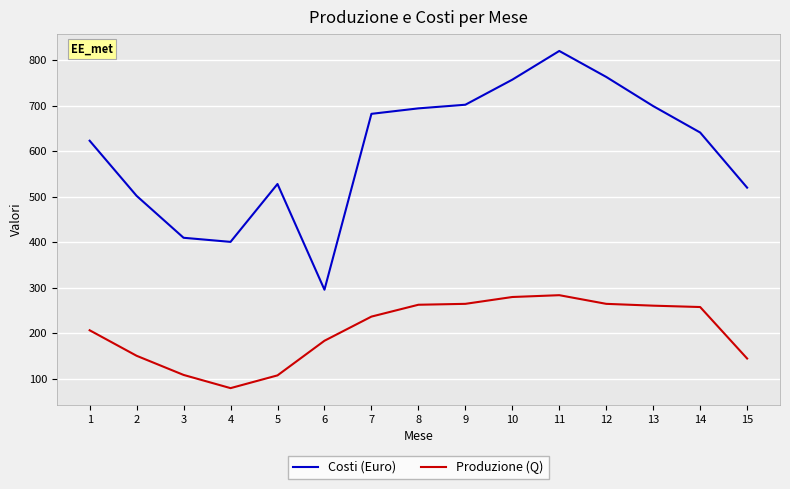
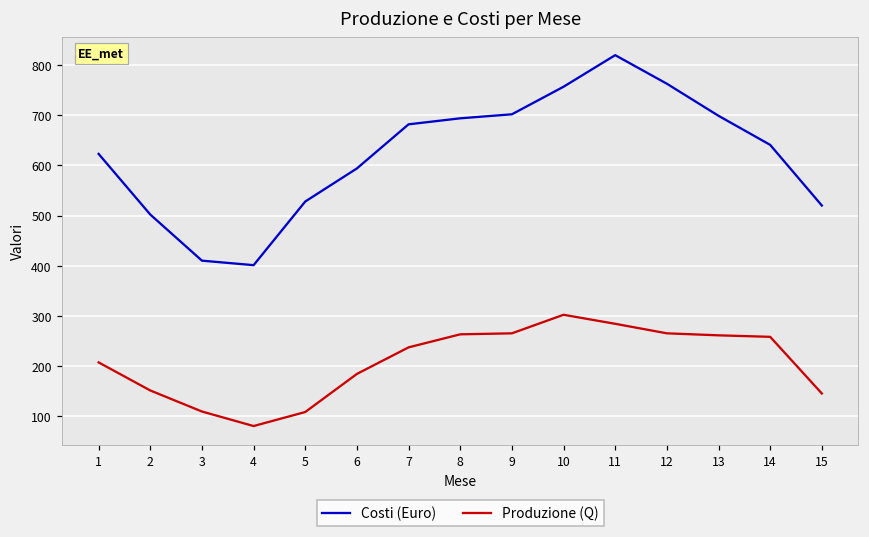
  {
    "Costi (Euro)": {
      "1": 620,
      "2": 500,
      "3": 410,
      "4": 400,
      "5": 530,
-     "6": 300,
+     "6": 590,
      "7": 680,
      "8": 690,
      "9": 700,
      "10": 760,
      "11": 820,
      "12": 760,
      "13": 700,
      "14": 640,
      "15": 520
    },
    "Produzione (Q)": {
      "1": 210,
      "2": 150,
      "3": 110,
      "4": 80,
      "5": 110,
      "6": 180,
      "7": 240,
      "8": 260,
      "9": 270,
-     "10": 280,
+     "10": 300,
      "11": 280,
      "12": 270,
      "13": 260,
      "14": 260,
      "15": 150
    }
  }
